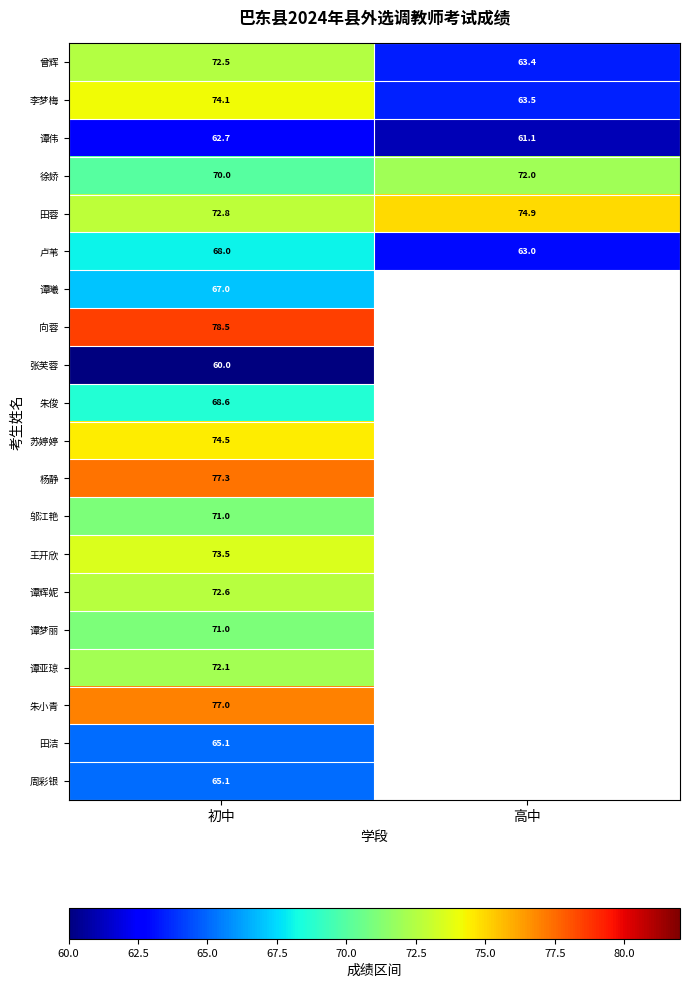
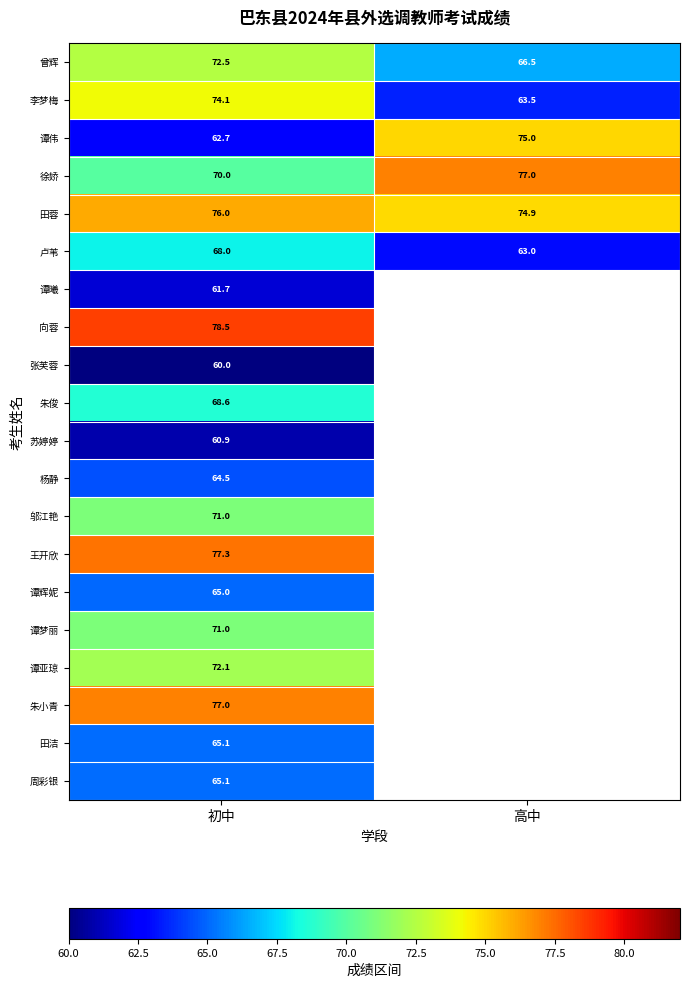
  {
    "曾辉": {
      "初中": 72.5,
-     "高中": 63.4
+     "高中": 66.5
    },
    "李梦梅": {
      "初中": 74.1,
      "高中": 63.5
    },
    "谭伟": {
      "初中": 62.7,
-     "高中": 61.1
+     "高中": 75.0
    },
    "徐娇": {
      "初中": 70.0,
-     "高中": 72.0
+     "高中": 77.0
    },
    "田蓉": {
-     "初中": 72.8,
+     "初中": 76.0,
      "高中": 74.9
    },
    "卢苇": {
      "初中": 68.0,
      "高中": 63.0
    },
    "谭曦": {
-     "初中": 67.0
+     "初中": 61.7
    },
    "向蓉": {
      "初中": 78.5
    },
    "张芙蓉": {
      "初中": 60.0
    },
    "朱俊": {
      "初中": 68.6
    },
    "苏婷婷": {
-     "初中": 74.5
+     "初中": 60.9
    },
    "杨静": {
-     "初中": 77.3
+     "初中": 64.5
    },
    "邬江艳": {
      "初中": 71.0
    },
    "王开欣": {
-     "初中": 73.5
+     "初中": 77.3
    },
    "谭辉妮": {
-     "初中": 72.6
+     "初中": 65.0
    },
    "谭梦丽": {
      "初中": 71.0
    },
    "谭亚琼": {
      "初中": 72.1
    },
    "朱小青": {
      "初中": 77.0
    },
    "田洁": {
      "初中": 65.1
    },
    "周彩银": {
      "初中": 65.1
    }
  }
